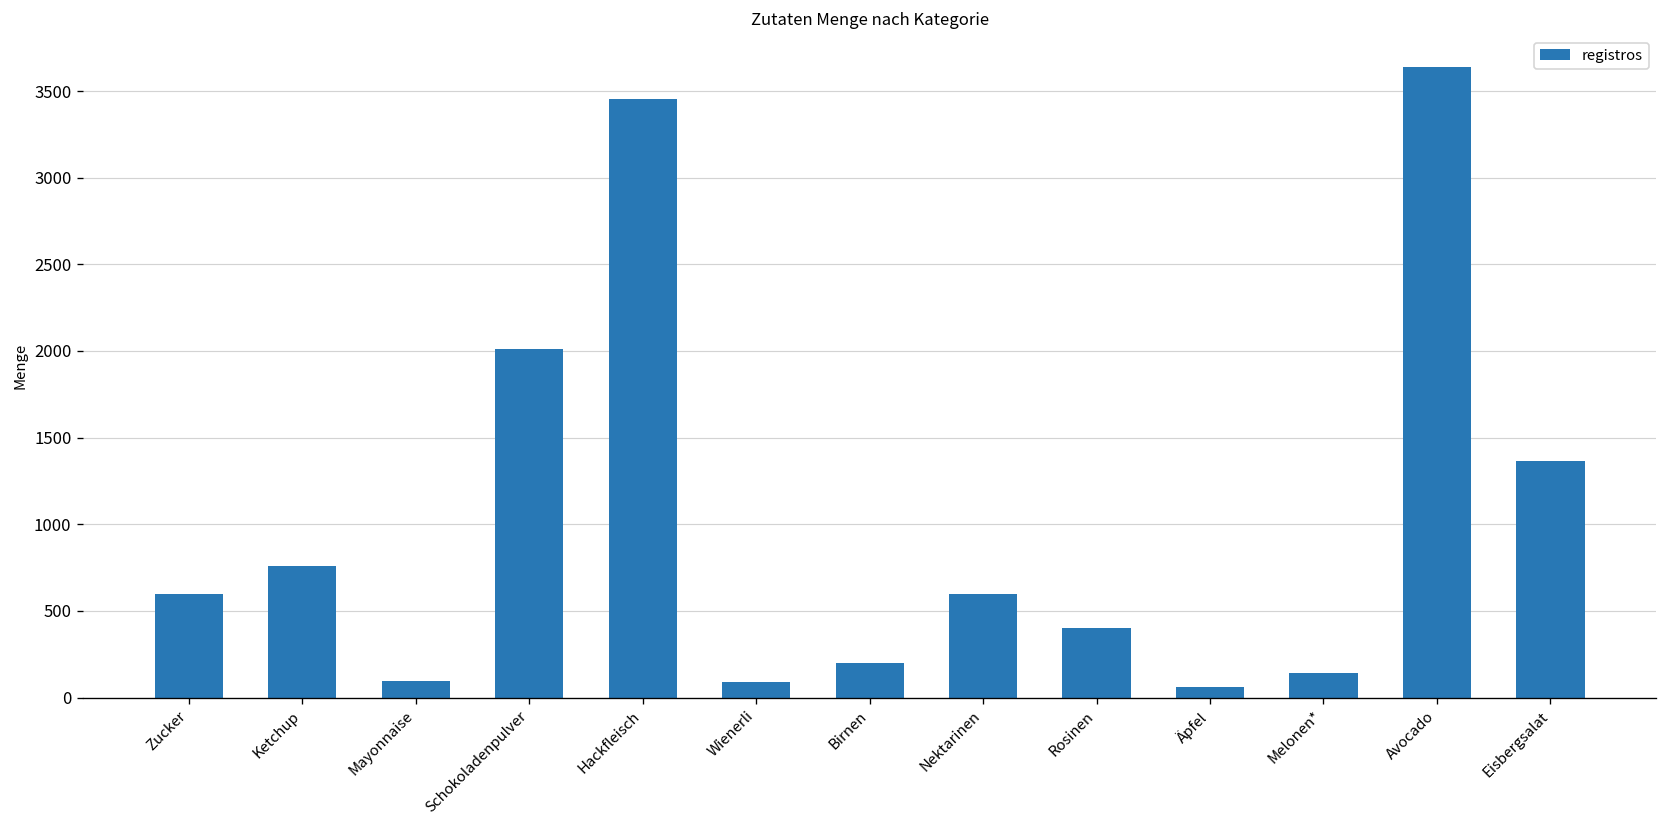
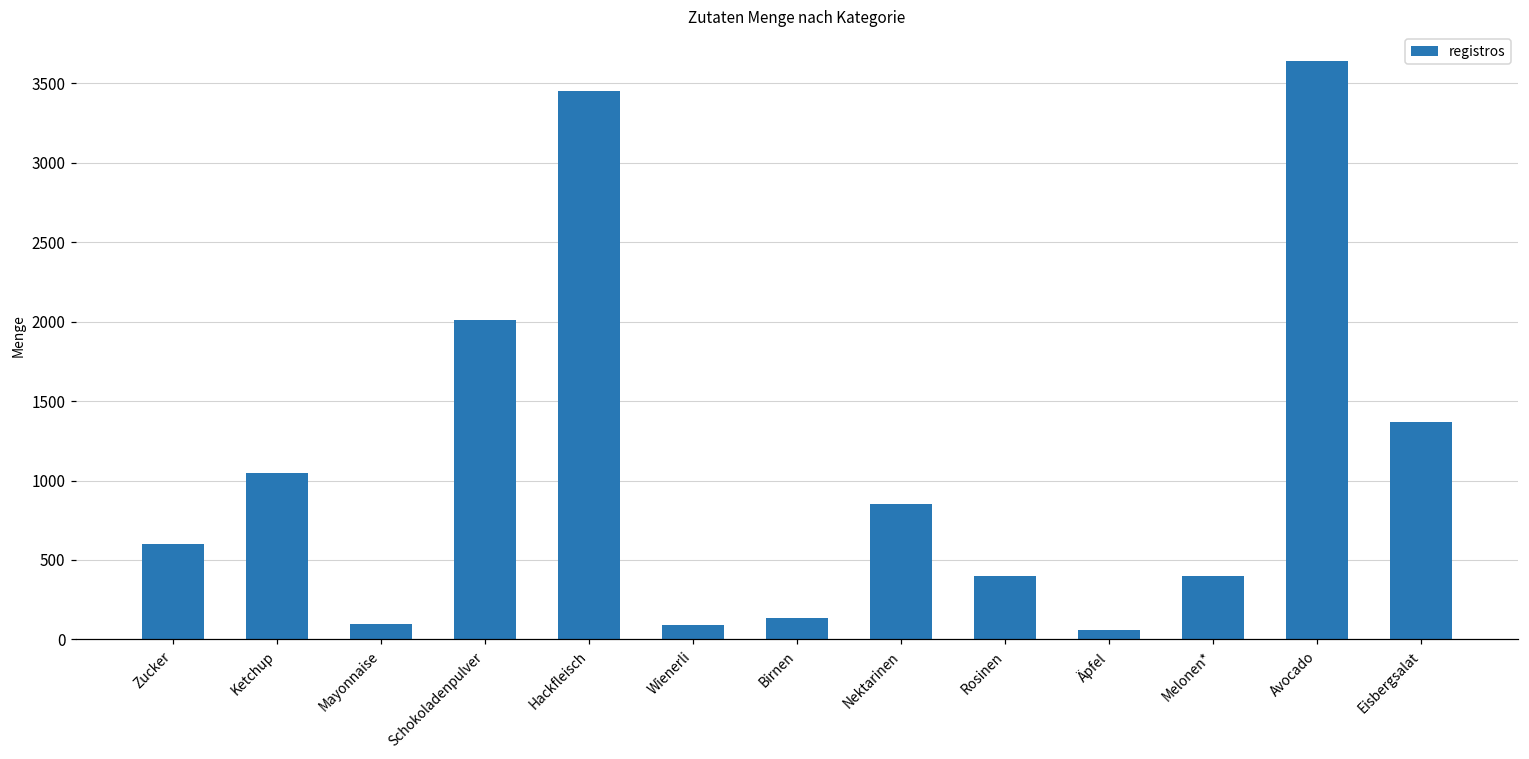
  {
    "Zucker": 600,
-   "Ketchup": 760,
+   "Ketchup": 1050,
    "Mayonnaise": 90,
    "Schokoladenpulver": 2010,
    "Hackfleisch": 3450,
    "Wienerli": 90,
-   "Birnen": 200,
-   "Nektarinen": 600,
+   "Birnen": 130,
+   "Nektarinen": 850,
    "Rosinen": 400,
    "Äpfel": 60,
-   "Melonen*": 140,
+   "Melonen*": 400,
    "Avocado": 3640,
    "Eisbergsalat": 1370
  }
